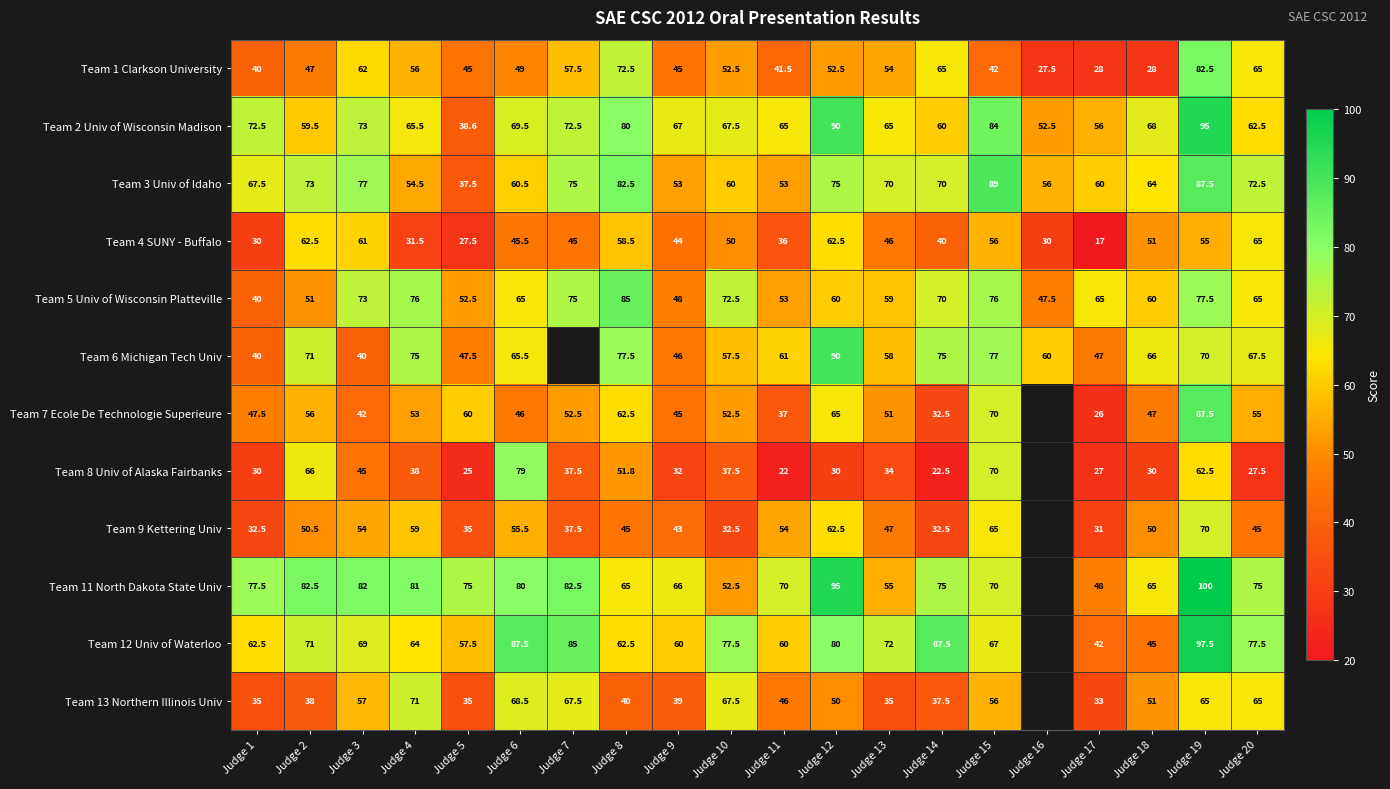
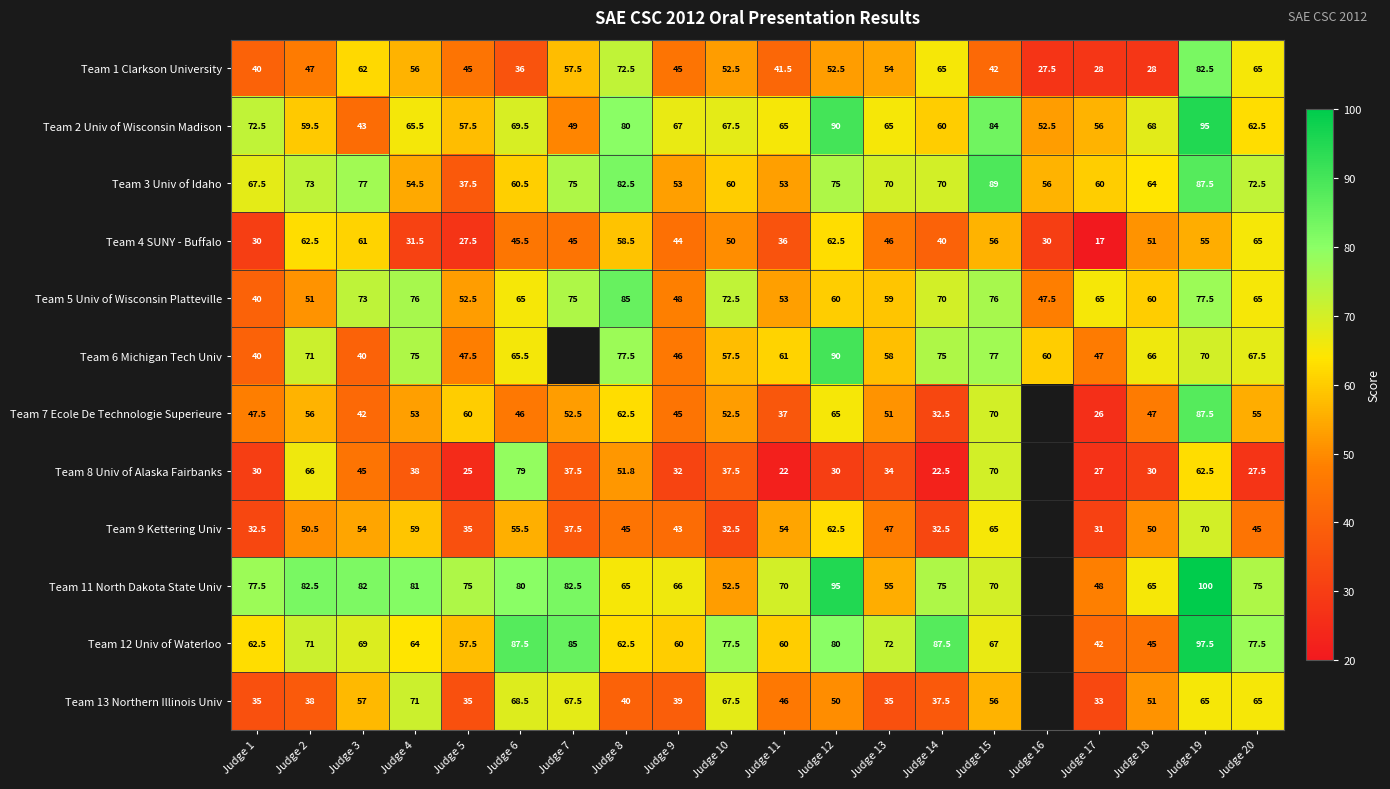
  {
    "Team 1 Clarkson University": {
      "Judge 1": 40,
      "Judge 2": 47,
      "Judge 3": 62,
      "Judge 4": 56,
      "Judge 5": 45,
-     "Judge 6": 49,
+     "Judge 6": 36,
      "Judge 7": 57.5,
      "Judge 8": 72.5,
      "Judge 9": 45,
      "Judge 10": 52.5,
      "Judge 11": 41.5,
      "Judge 12": 52.5,
      "Judge 13": 54,
      "Judge 14": 65,
      "Judge 15": 42,
      "Judge 16": 27.5,
      "Judge 17": 28,
      "Judge 18": 28,
      "Judge 19": 82.5,
      "Judge 20": 65
    },
    "Team 2 Univ of Wisconsin Madison": {
      "Judge 1": 72.5,
      "Judge 2": 59.5,
-     "Judge 3": 73,
+     "Judge 3": 43,
      "Judge 4": 65.5,
-     "Judge 5": 38.6,
+     "Judge 5": 57.5,
      "Judge 6": 69.5,
-     "Judge 7": 72.5,
+     "Judge 7": 49,
      "Judge 8": 80,
      "Judge 9": 67,
      "Judge 10": 67.5,
      "Judge 11": 65,
      "Judge 12": 90,
      "Judge 13": 65,
      "Judge 14": 60,
      "Judge 15": 84,
      "Judge 16": 52.5,
      "Judge 17": 56,
      "Judge 18": 68,
      "Judge 19": 95,
      "Judge 20": 62.5
    }
  }
